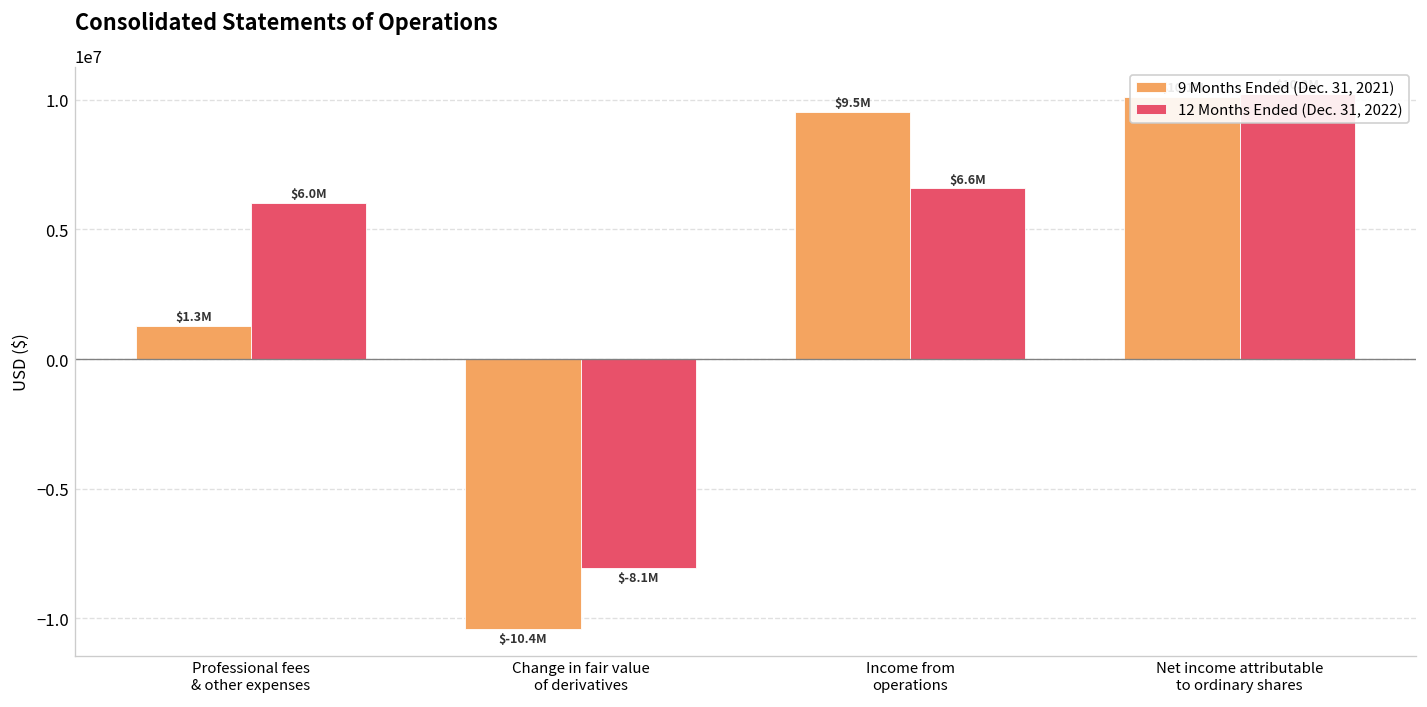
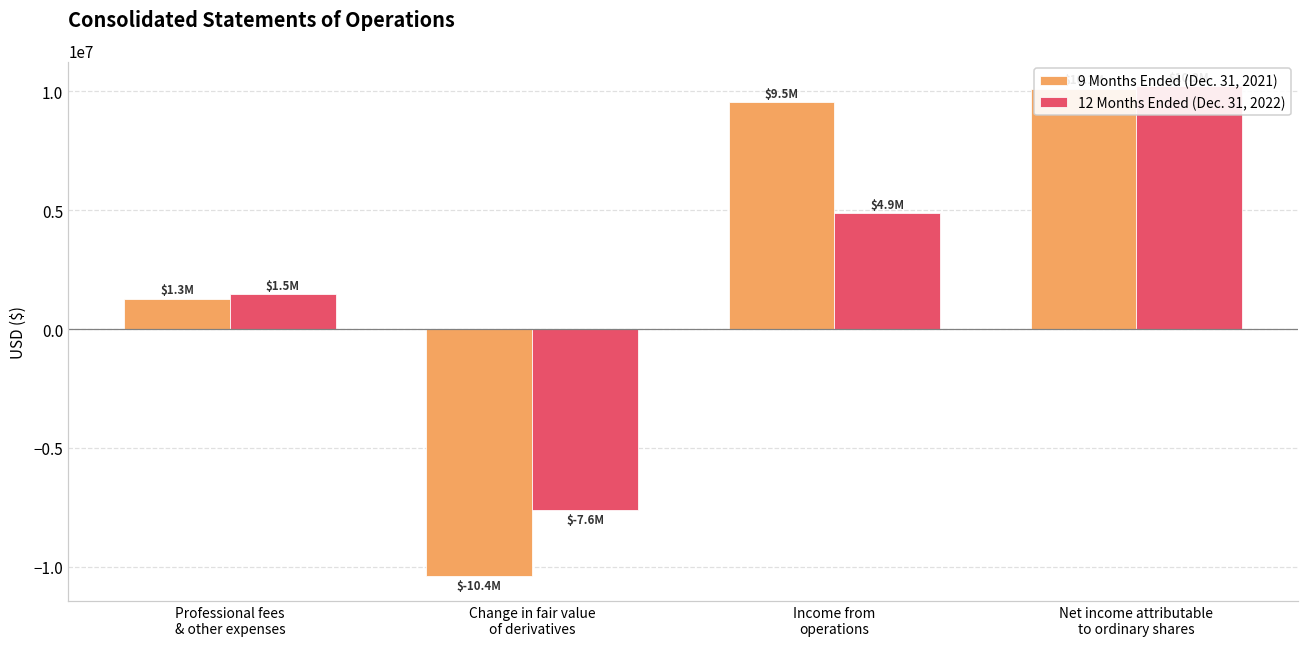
  {
    "9 Months Ended (Dec. 31, 2021)": {
      "Professional fees & other expenses": "$1.3M",
      "Change in fair value of derivatives": "$-10.4M",
      "Income from operations": "$9.5M"
    },
    "12 Months Ended (Dec. 31, 2022)": {
-     "Professional fees & other expenses": "$6.0M",
-     "Change in fair value of derivatives": "$-8.1M",
-     "Income from operations": "$6.6M"
+     "Professional fees & other expenses": "$1.5M",
+     "Change in fair value of derivatives": "$-7.6M",
+     "Income from operations": "$4.9M"
    }
  }
